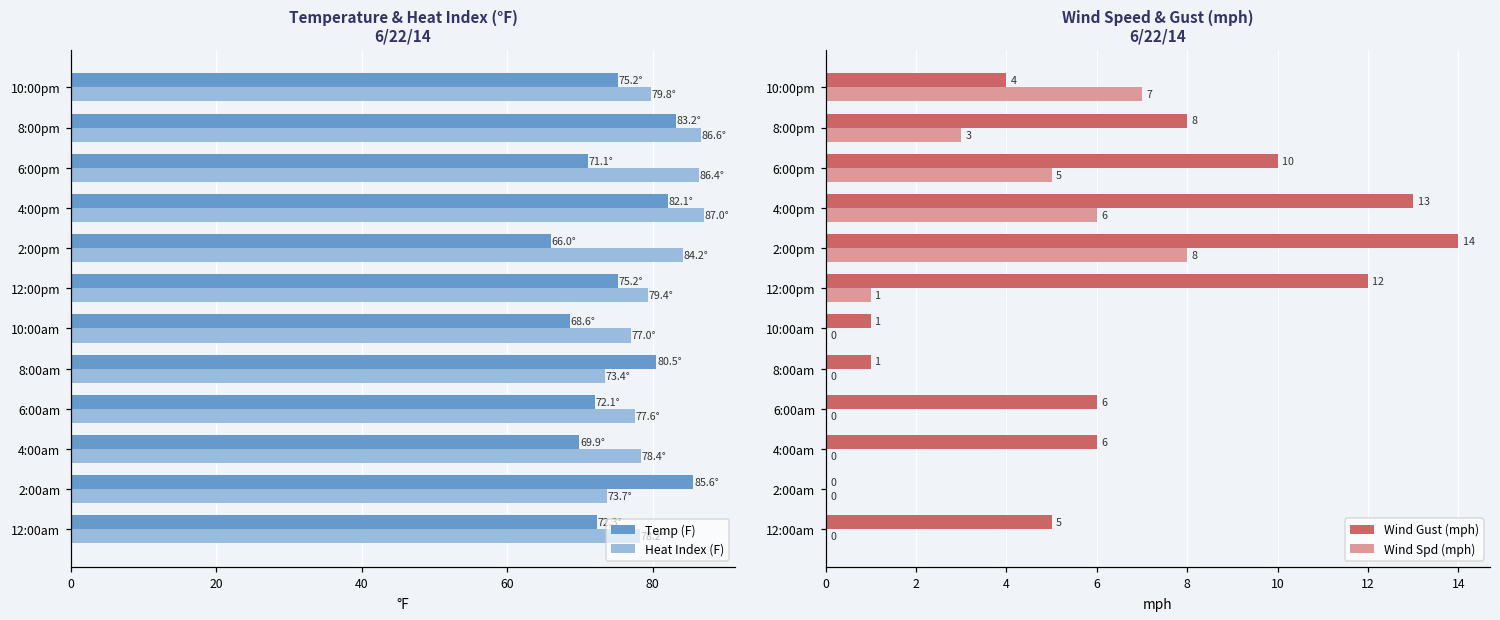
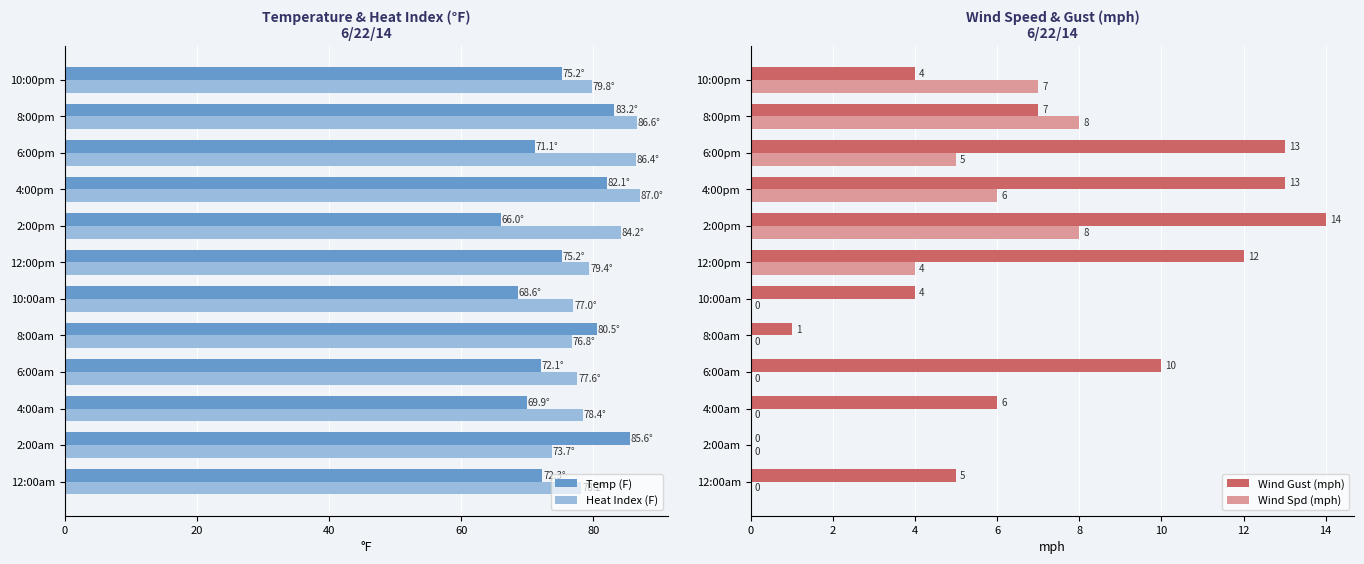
  {
    "Temperature & Heat Index (°F) 6/22/14": {
      "Temp (F)": {
        "10:00pm": "75.2°",
        "8:00pm": "83.2°",
        "6:00pm": "71.1°",
        "4:00pm": "82.1°",
        "2:00pm": "66.0°",
        "12:00pm": "75.2°",
        "10:00am": "68.6°",
        "8:00am": "80.5°",
        "6:00am": "72.1°",
        "4:00am": "69.9°",
        "2:00am": "85.6°"
      },
      "Heat Index (F)": {
        "10:00pm": "79.8°",
        "8:00pm": "86.6°",
        "6:00pm": "86.4°",
        "4:00pm": "87.0°",
        "2:00pm": "84.2°",
        "12:00pm": "79.4°",
        "10:00am": "77.0°",
-       "8:00am": "73.4°",
+       "8:00am": "76.8°",
        "6:00am": "77.6°",
        "4:00am": "78.4°",
        "2:00am": "73.7°"
      }
    },
    "Wind Speed & Gust (mph) 6/22/14": {
      "Wind Gust (mph)": {
        "10:00pm": "4",
-       "8:00pm": "8",
-       "6:00pm": "10",
+       "8:00pm": "7",
+       "6:00pm": "13",
        "4:00pm": "13",
        "2:00pm": "14",
        "12:00pm": "12",
-       "10:00am": "1",
+       "10:00am": "4",
        "8:00am": "1",
-       "6:00am": "6",
+       "6:00am": "10",
        "4:00am": "6",
        "2:00am": "0",
        "12:00am": "5"
      },
      "Wind Spd (mph)": {
        "10:00pm": "7",
-       "8:00pm": "3",
+       "8:00pm": "8",
        "6:00pm": "5",
        "4:00pm": "6",
        "2:00pm": "8",
-       "12:00pm": "1",
+       "12:00pm": "4",
        "10:00am": "0",
        "8:00am": "0",
        "6:00am": "0",
        "4:00am": "0",
        "2:00am": "0",
        "12:00am": "0"
      }
    }
  }
